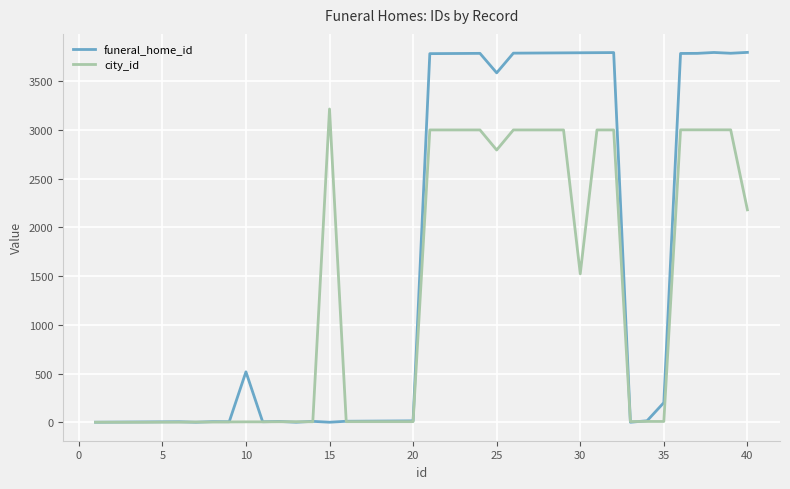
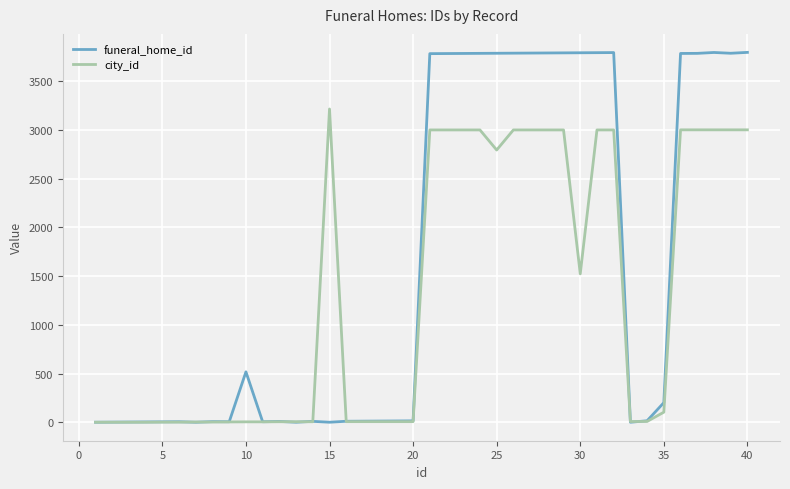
  {
    "funeral_home_id": {
      "10": 500,
      "15": 0,
-     "25": 3600,
+     "25": 3800,
      "30": 3800,
      "35": 200,
      "40": 3800
    },
    "city_id": {
      "10": 0,
      "15": 3200,
      "25": 2800,
      "30": 1500,
-     "35": 0,
-     "40": 2200
+     "35": 100,
+     "40": 3000
    }
  }
